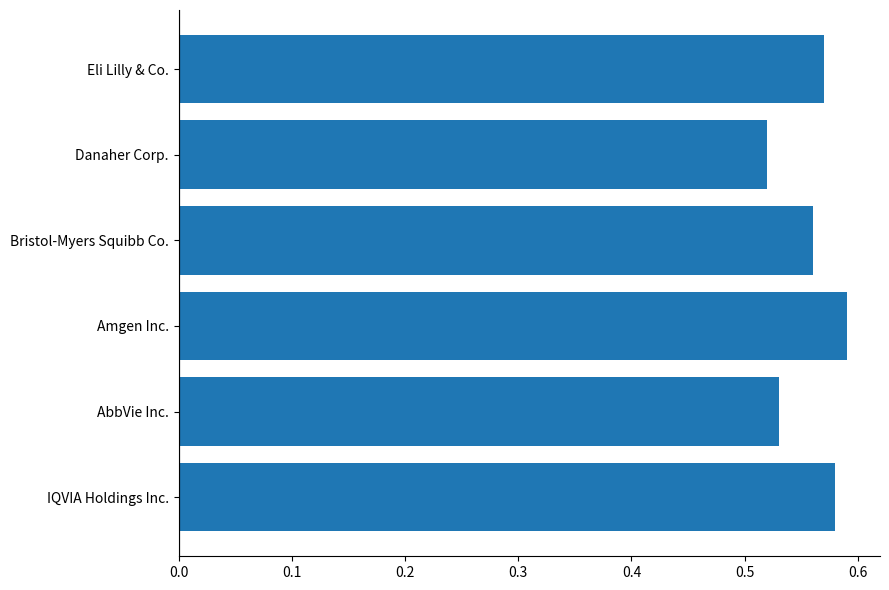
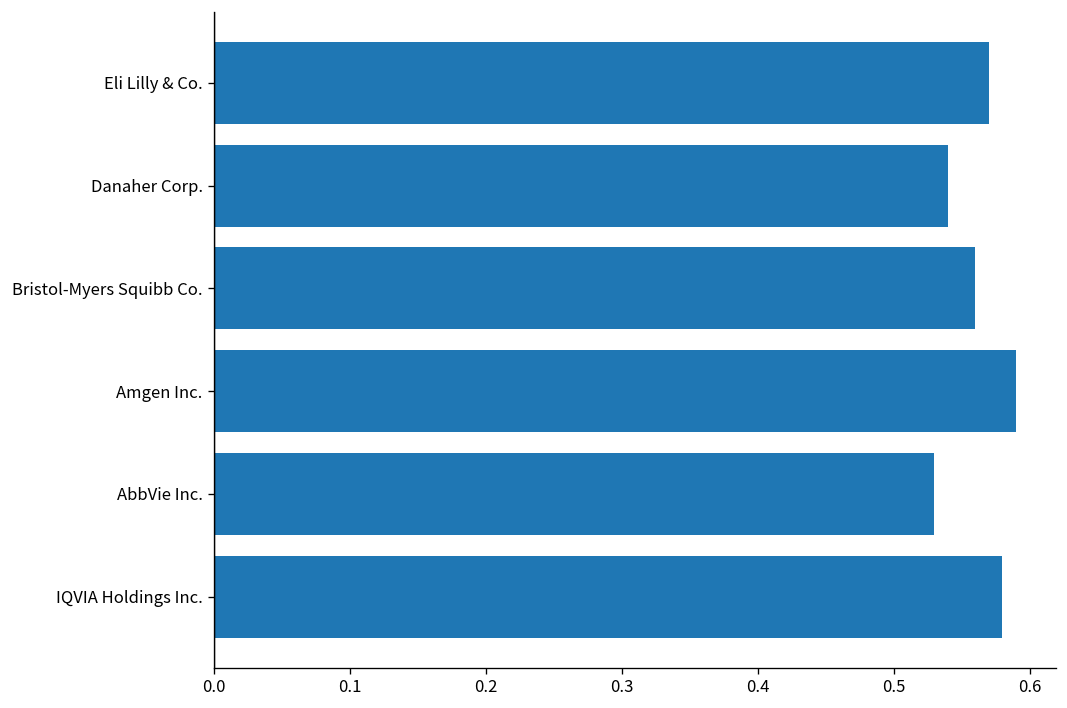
  {
    "Eli Lilly & Co.": 0.57,
-   "Danaher Corp.": 0.52,
+   "Danaher Corp.": 0.54,
    "Bristol-Myers Squibb Co.": 0.56,
    "Amgen Inc.": 0.59,
    "AbbVie Inc.": 0.53,
    "IQVIA Holdings Inc.": 0.58
  }
